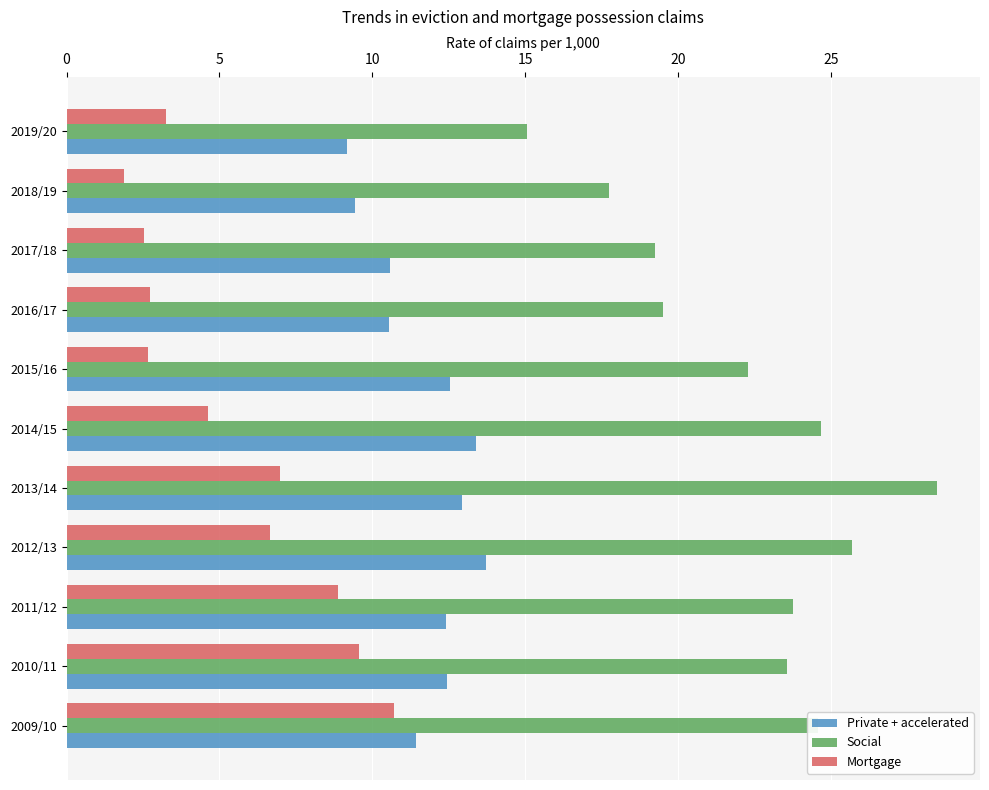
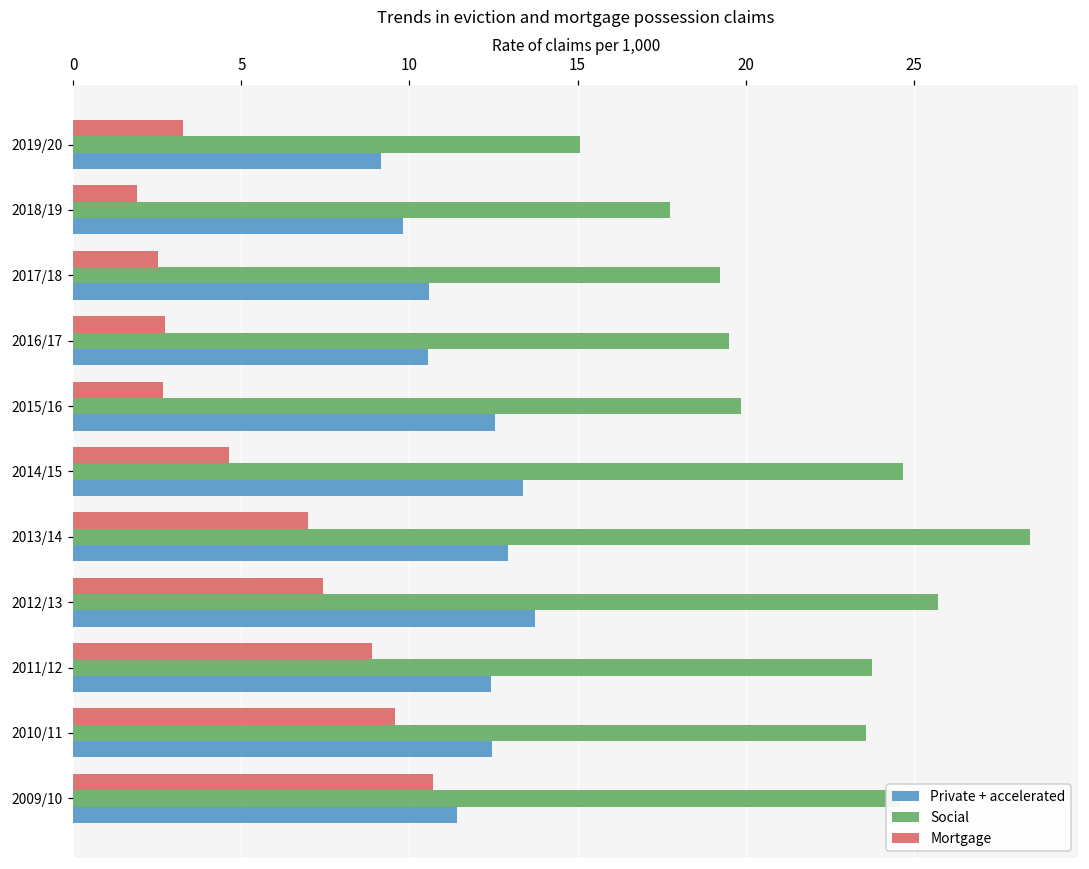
  {
    "Private + accelerated": {
      "2019/20": 9.2,
-     "2018/19": 9.5,
+     "2018/19": 9.8,
      "2017/18": 10.6,
      "2016/17": 10.5,
      "2015/16": 12.5,
      "2014/15": 13.4,
      "2013/14": 12.9,
      "2012/13": 13.7,
      "2011/12": 12.4,
      "2010/11": 12.5,
      "2009/10": 11.4
    },
    "Social": {
      "2019/20": 15.1,
      "2018/19": 17.8,
      "2017/18": 19.2,
      "2016/17": 19.5,
-     "2015/16": 22.3,
+     "2015/16": 19.9,
      "2014/15": 24.7,
      "2013/14": 28.5,
      "2012/13": 25.7,
      "2011/12": 23.8,
      "2010/11": 23.6
    },
    "Mortgage": {
      "2019/20": 3.3,
      "2018/19": 1.9,
      "2017/18": 2.5,
      "2016/17": 2.7,
      "2015/16": 2.7,
      "2014/15": 4.6,
      "2013/14": 7.0,
-     "2012/13": 6.6,
+     "2012/13": 7.4,
      "2011/12": 8.9,
      "2010/11": 9.6,
      "2009/10": 10.7
    }
  }
